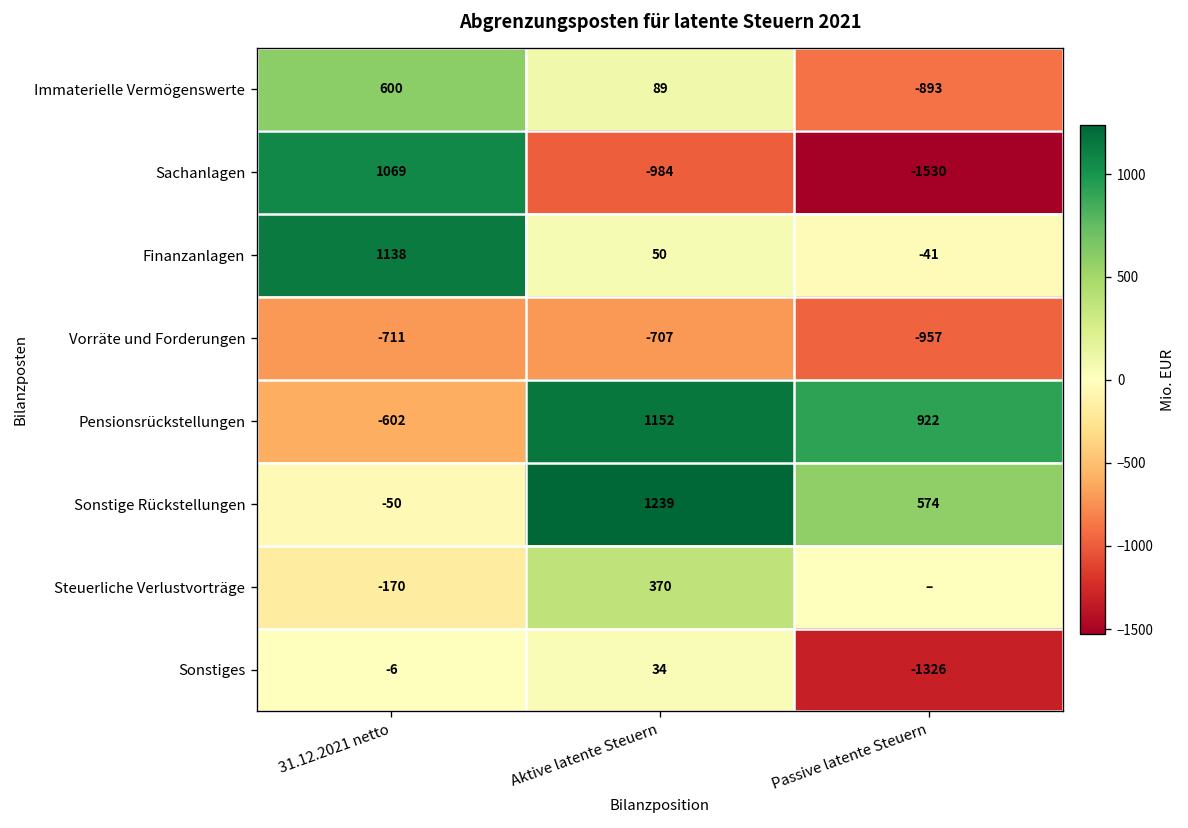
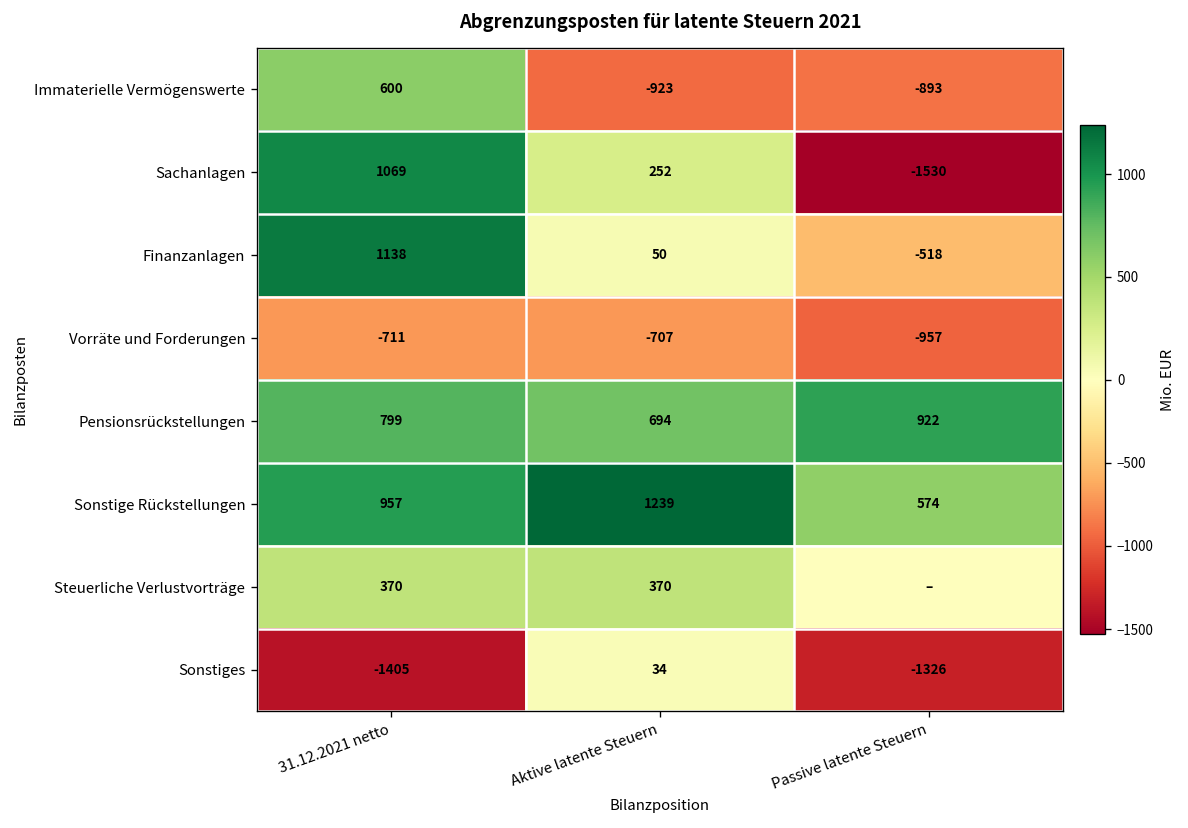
  {
    "Immaterielle Vermögenswerte": {
      "31.12.2021 netto": 600,
-     "Aktive latente Steuern": 89,
+     "Aktive latente Steuern": -923,
      "Passive latente Steuern": -893
    },
    "Sachanlagen": {
      "31.12.2021 netto": 1069,
-     "Aktive latente Steuern": -984,
+     "Aktive latente Steuern": 252,
      "Passive latente Steuern": -1530
    },
    "Finanzanlagen": {
      "31.12.2021 netto": 1138,
      "Aktive latente Steuern": 50,
-     "Passive latente Steuern": -41
+     "Passive latente Steuern": -518
    },
    "Vorräte und Forderungen": {
      "31.12.2021 netto": -711,
      "Aktive latente Steuern": -707,
      "Passive latente Steuern": -957
    },
    "Pensionsrückstellungen": {
-     "31.12.2021 netto": -602,
-     "Aktive latente Steuern": 1152,
+     "31.12.2021 netto": 799,
+     "Aktive latente Steuern": 694,
      "Passive latente Steuern": 922
    },
    "Sonstige Rückstellungen": {
-     "31.12.2021 netto": -50,
+     "31.12.2021 netto": 957,
      "Aktive latente Steuern": 1239,
      "Passive latente Steuern": 574
    },
    "Steuerliche Verlustvorträge": {
-     "31.12.2021 netto": -170,
+     "31.12.2021 netto": 370,
      "Aktive latente Steuern": 370
    },
    "Sonstiges": {
-     "31.12.2021 netto": -6,
+     "31.12.2021 netto": -1405,
      "Aktive latente Steuern": 34,
      "Passive latente Steuern": -1326
    }
  }
